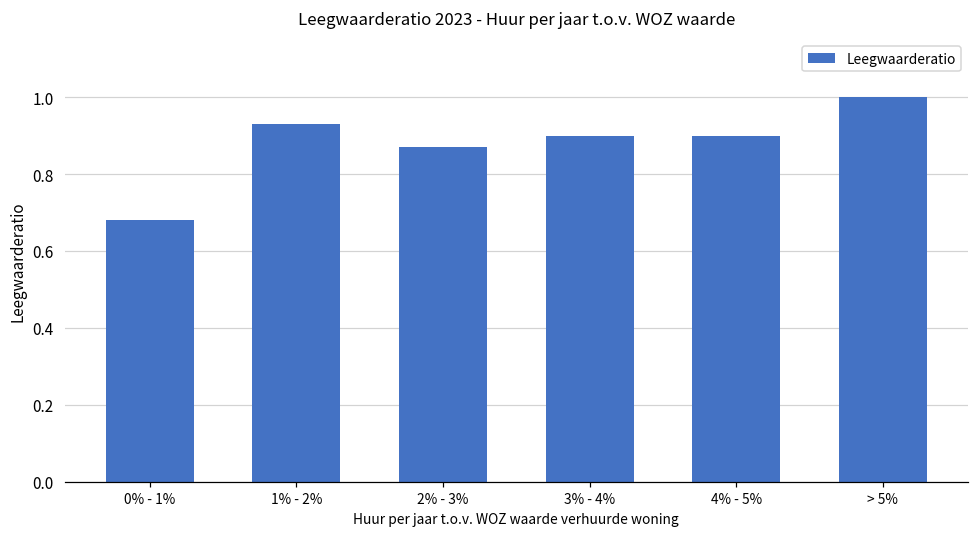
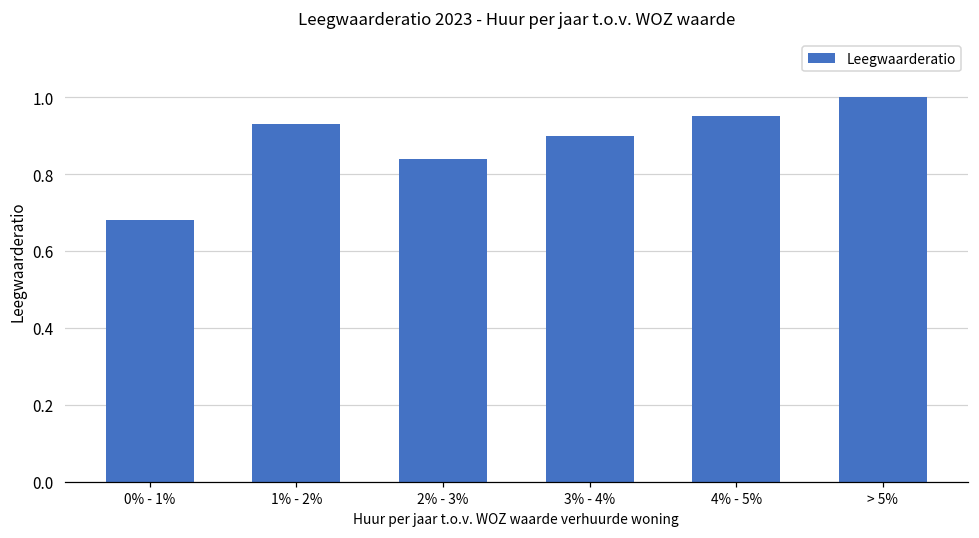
  {
    "0% - 1%": 0.68,
    "1% - 2%": 0.93,
-   "2% - 3%": 0.87,
+   "2% - 3%": 0.84,
    "3% - 4%": 0.90,
-   "4% - 5%": 0.90,
+   "4% - 5%": 0.95,
    "> 5%": 1.00
  }
